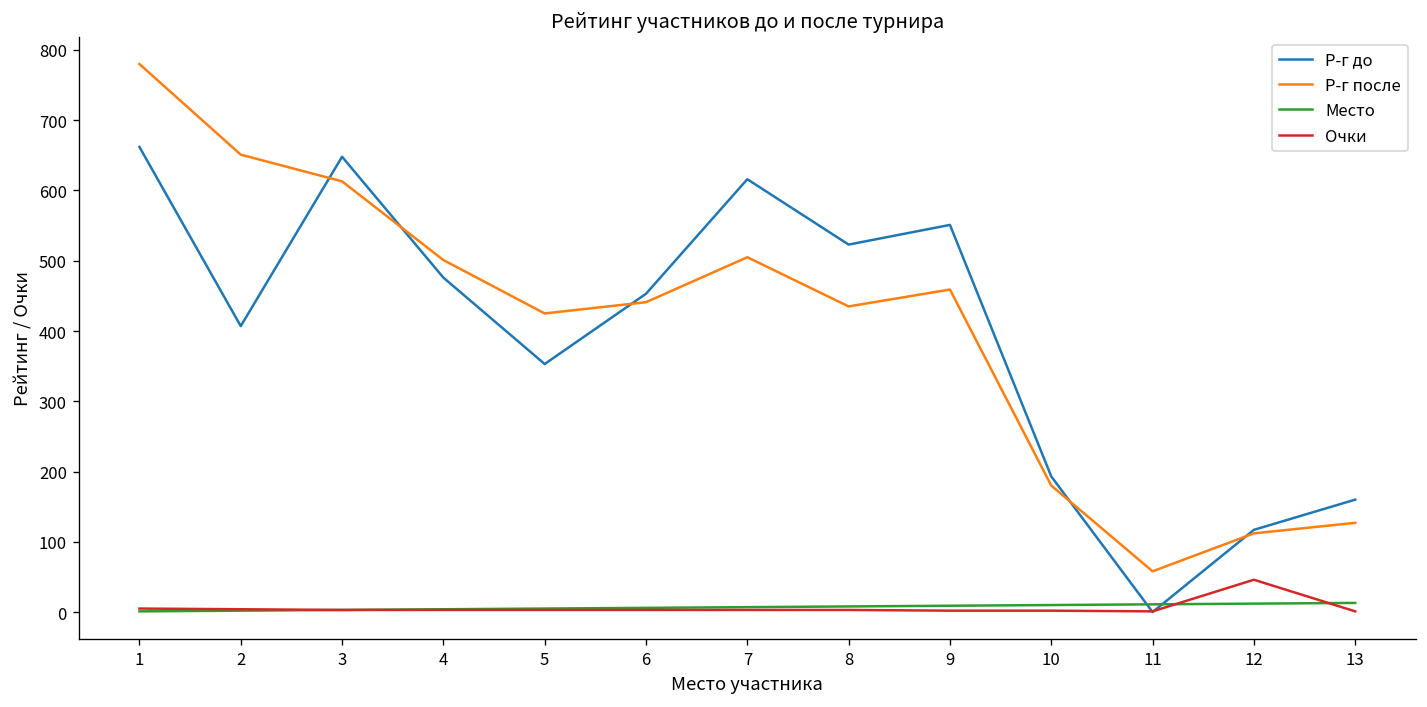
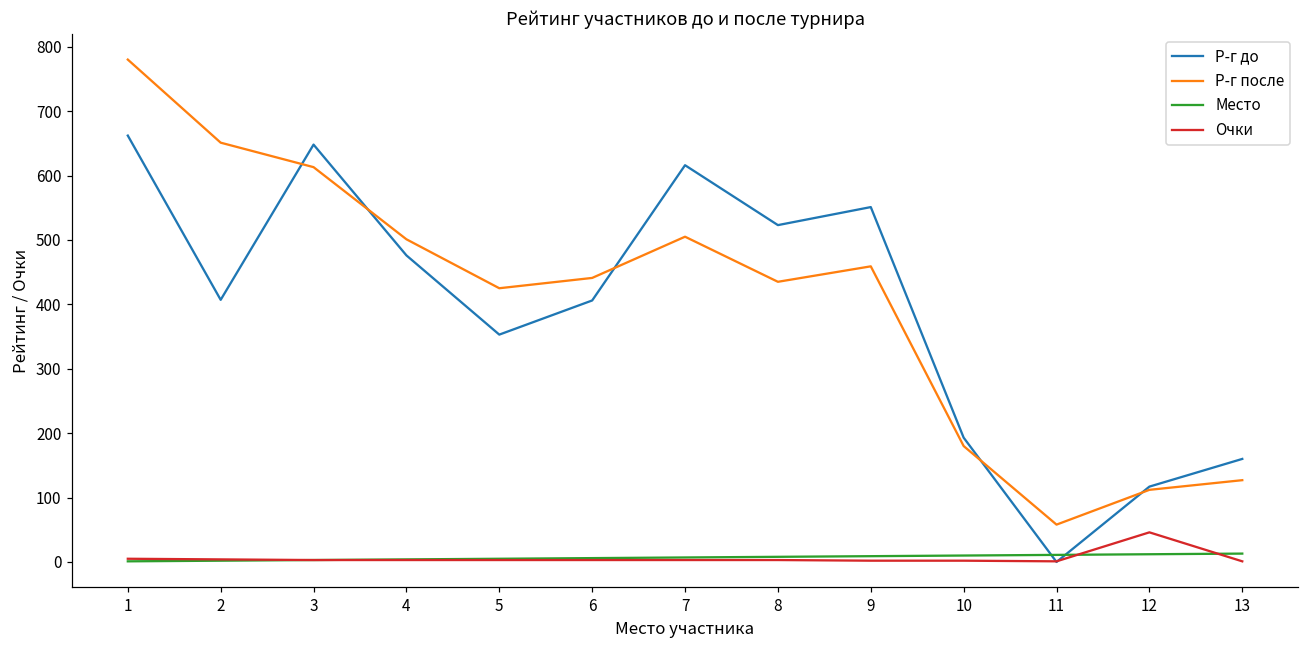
  {
    "Р-г до": {
      "1": 660,
      "2": 410,
      "3": 650,
      "4": 480,
      "5": 350,
-     "6": 450,
+     "6": 410,
      "7": 620,
      "8": 520,
      "9": 550,
      "10": 190,
      "12": 120,
      "13": 160
    },
    "Р-г после": {
      "1": 780,
      "2": 650,
      "3": 610,
      "4": 500,
      "5": 430,
      "6": 440,
      "7": 510,
      "8": 440,
      "9": 460,
      "10": 180,
      "11": 60,
      "12": 110,
      "13": 130
    },
    "Место": {
      "8": 10,
      "9": 10,
      "10": 10,
      "11": 10,
      "12": 10,
      "13": 10
    },
    "Очки": {
      "8": 0,
      "9": 0,
      "10": 0,
      "12": 50,
      "13": 0
    }
  }
